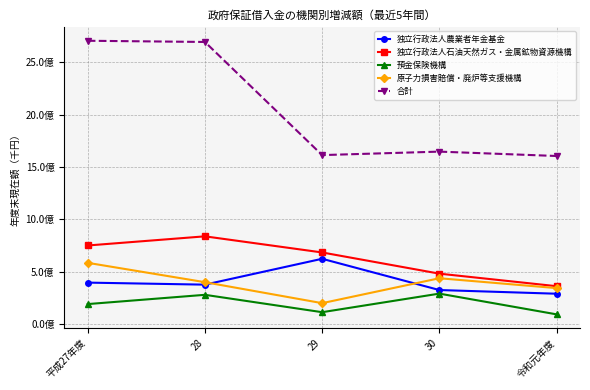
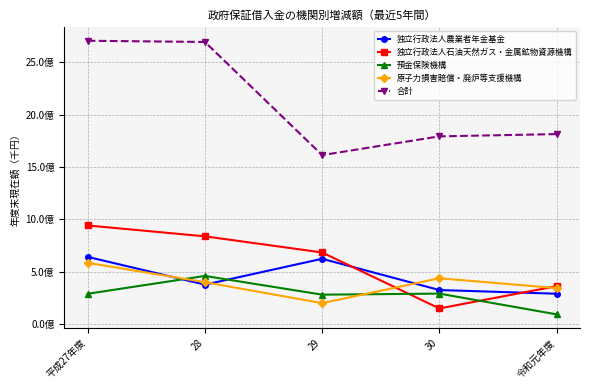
  {
    "独立行政法人農業者年金基金": {
-     "平成27年度": "4.0億",
+     "平成27年度": "6.4億",
      "29": "6.2億",
      "30": "3.3億",
      "令和元年度": "2.9億"
    },
    "独立行政法人石油天然ガス・金属鉱物資源機構": {
-     "平成27年度": "7.5億",
+     "平成27年度": "9.4億",
      "28": "8.4億",
      "29": "6.8億",
-     "30": "4.8億"
+     "30": "1.5億"
    },
    "預金保険機構": {
-     "平成27年度": "1.9億",
-     "28": "2.8億",
-     "29": "1.1億",
+     "平成27年度": "2.9億",
+     "28": "4.6億",
+     "29": "2.8億",
      "30": "2.9億",
      "令和元年度": "0.9億"
    },
    "原子力損害賠償・廃炉等支援機構": {
      "平成27年度": "5.8億",
      "29": "2.0億",
      "30": "4.4億"
    },
    "合計": {
      "平成27年度": "27.0億",
      "28": "26.9億",
      "29": "16.1億",
-     "30": "16.5億",
-     "令和元年度": "16.0億"
+     "30": "17.9億",
+     "令和元年度": "18.1億"
    }
  }
